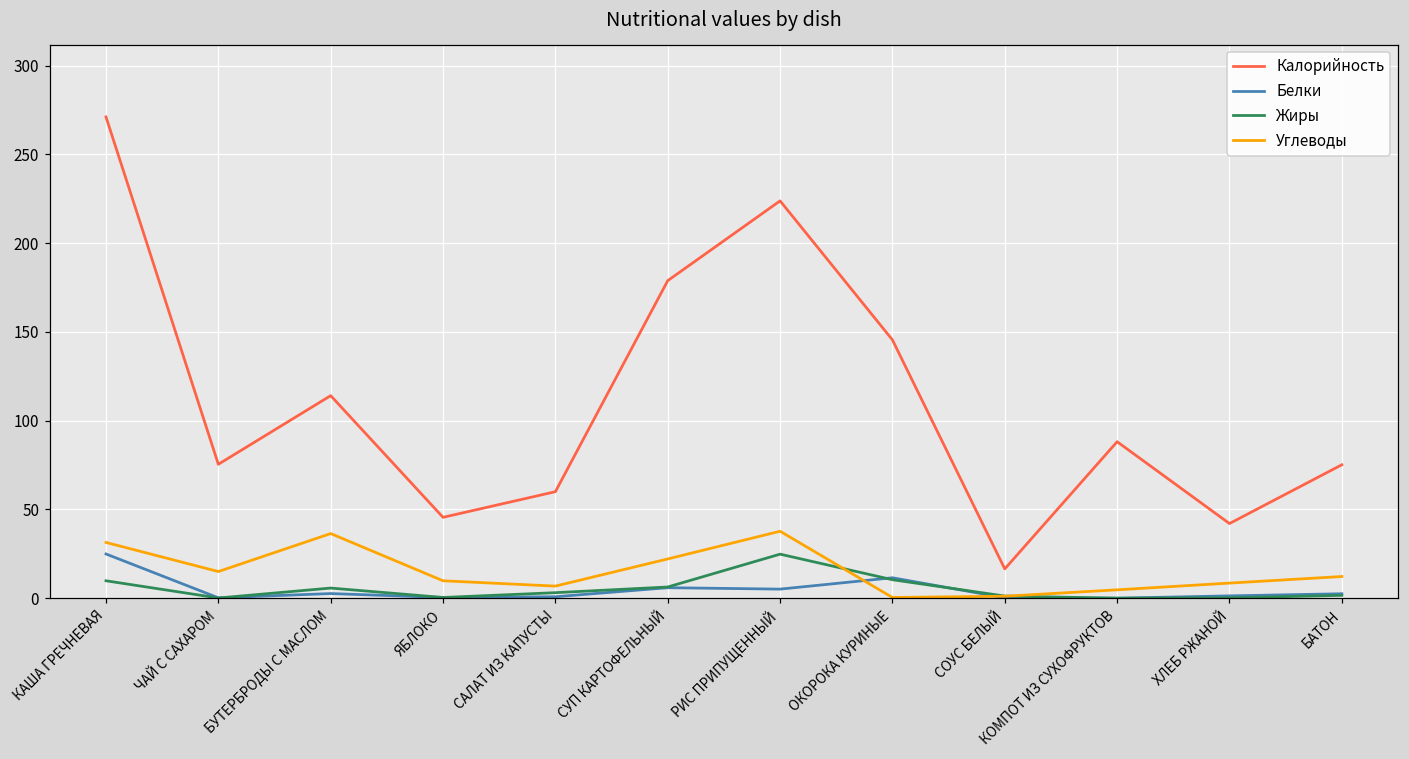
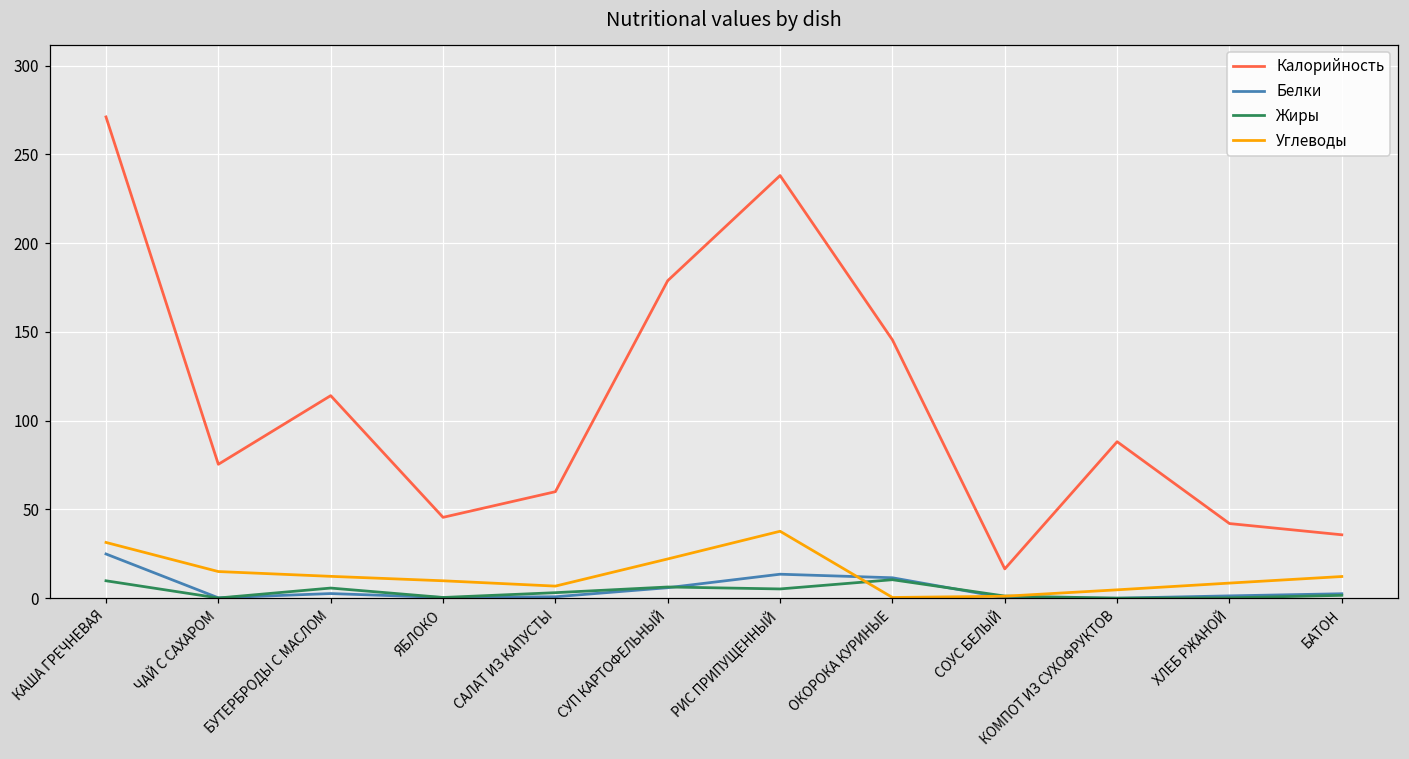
  {
    "Калорийность": {
      "КАША ГРЕЧНЕВАЯ": 271,
      "ЧАЙ С САХАРОМ": 75,
      "БУТЕРБРОДЫ С МАСЛОМ": 114,
      "ЯБЛОКО": 46,
      "САЛАТ ИЗ КАПУСТЫ": 60,
      "СУП КАРТОФЕЛЬНЫЙ": 179,
-     "РИС ПРИПУЩЕННЫЙ": 224,
+     "РИС ПРИПУЩЕННЫЙ": 238,
      "ОКОРОКА КУРИНЫЕ": 146,
      "СОУС БЕЛЫЙ": 16,
      "КОМПОТ ИЗ СУХОФРУКТОВ": 88,
      "ХЛЕБ РЖАНОЙ": 42,
-     "БАТОН": 75
+     "БАТОН": 36
    },
    "Белки": {
      "КАША ГРЕЧНЕВАЯ": 25,
      "БУТЕРБРОДЫ С МАСЛОМ": 3,
      "САЛАТ ИЗ КАПУСТЫ": 1,
-     "РИС ПРИПУЩЕННЫЙ": 5
+     "РИС ПРИПУЩЕННЫЙ": 14
    },
    "Жиры": {
      "КАША ГРЕЧНЕВАЯ": 10,
      "БУТЕРБРОДЫ С МАСЛОМ": 6,
      "САЛАТ ИЗ КАПУСТЫ": 3,
-     "РИС ПРИПУЩЕННЫЙ": 25
+     "РИС ПРИПУЩЕННЫЙ": 5
    },
    "Углеводы": {
      "КАША ГРЕЧНЕВАЯ": 31,
      "ЧАЙ С САХАРОМ": 15,
-     "БУТЕРБРОДЫ С МАСЛОМ": 36,
+     "БУТЕРБРОДЫ С МАСЛОМ": 12,
      "ЯБЛОКО": 10,
      "САЛАТ ИЗ КАПУСТЫ": 7,
      "СУП КАРТОФЕЛЬНЫЙ": 22,
      "РИС ПРИПУЩЕННЫЙ": 38,
      "ОКОРОКА КУРИНЫЕ": 0,
      "КОМПОТ ИЗ СУХОФРУКТОВ": 5,
      "ХЛЕБ РЖАНОЙ": 9,
      "БАТОН": 12
    }
  }
